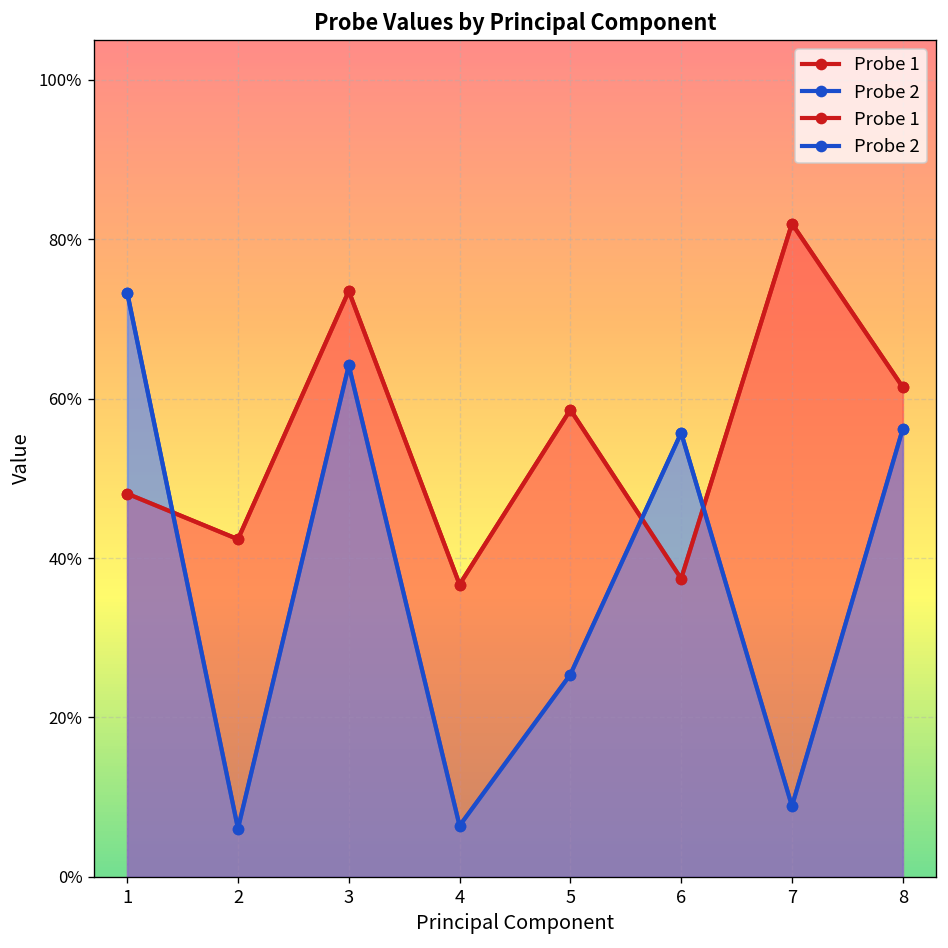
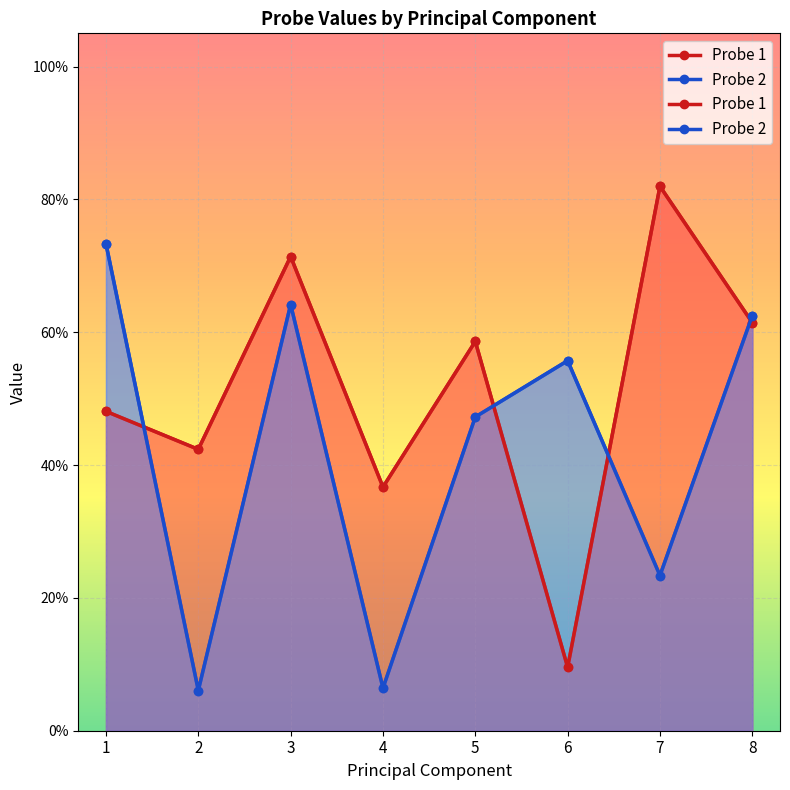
  {
    "Probe 1": {
      "1": "48%",
      "2": "42%",
-     "3": "74%",
+     "3": "71%",
      "4": "37%",
      "5": "59%",
-     "6": "37%",
+     "6": "10%",
      "7": "82%",
      "8": "61%"
    },
    "Probe 2": {
      "1": "73%",
      "2": "6%",
      "3": "64%",
      "4": "6%",
-     "5": "25%",
+     "5": "47%",
      "6": "56%",
-     "7": "9%",
-     "8": "56%"
+     "7": "23%",
+     "8": "63%"
    }
  }
